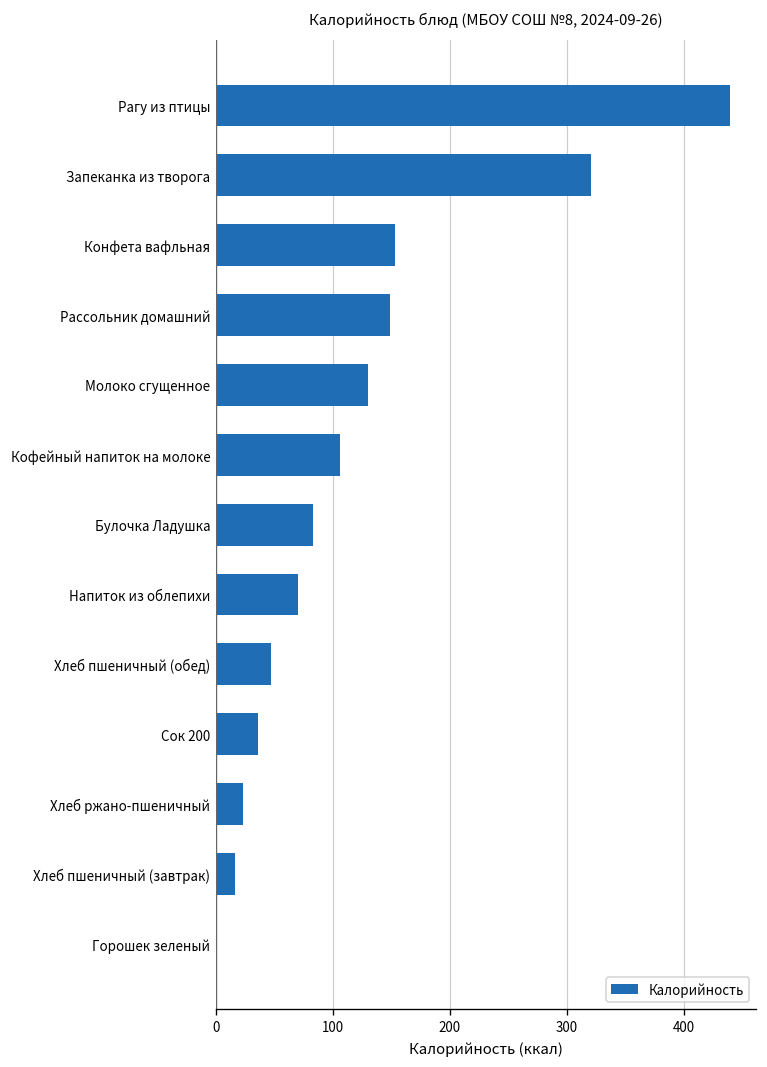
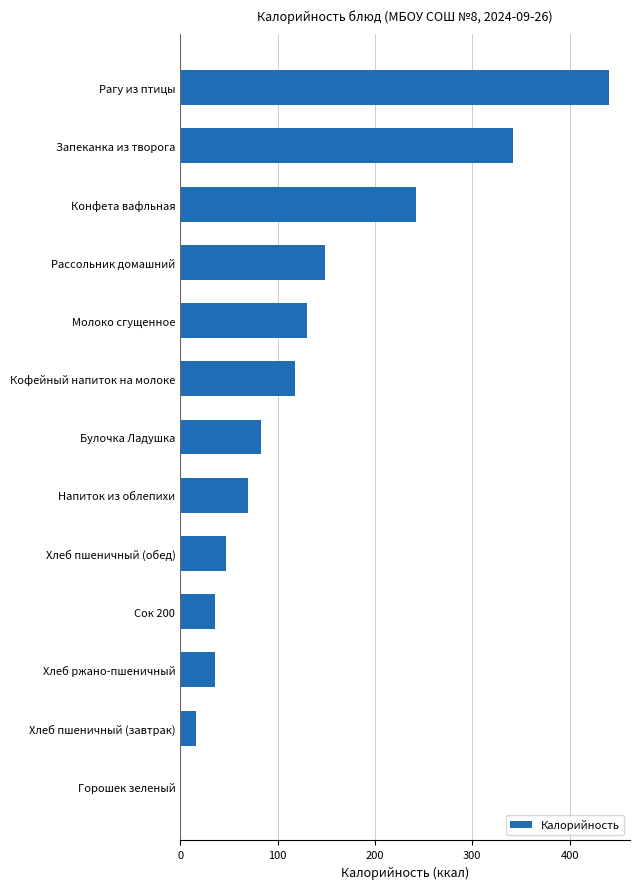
  {
    "Рагу из птицы": 440,
-   "Запеканка из творога": 320,
-   "Конфета вафльная": 150,
+   "Запеканка из творога": 340,
+   "Конфета вафльная": 240,
    "Рассольник домашний": 150,
    "Молоко сгущенное": 130,
-   "Кофейный напиток на молоке": 110,
+   "Кофейный напиток на молоке": 120,
    "Булочка Ладушка": 80,
    "Напиток из облепихи": 70,
    "Хлеб пшеничный (обед)": 50,
    "Сок 200": 40,
-   "Хлеб ржано-пшеничный": 20,
+   "Хлеб ржано-пшеничный": 40,
    "Хлеб пшеничный (завтрак)": 20,
    "Горошек зеленый": 0
  }
